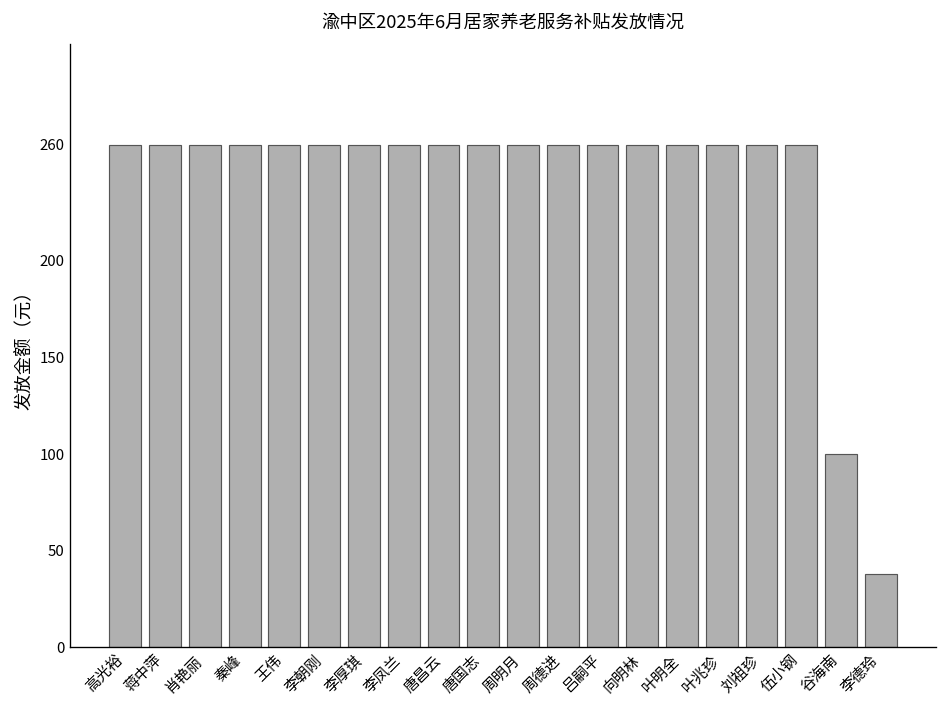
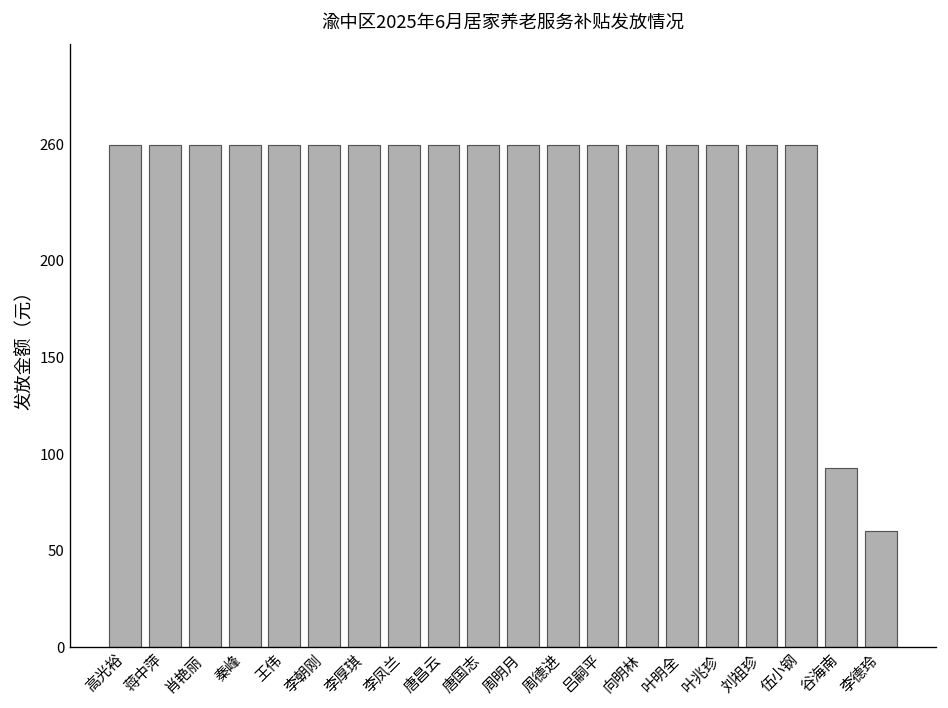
  {
    "高光裕": 260,
    "蒋中萍": 260,
    "肖艳丽": 260,
    "秦峰": 260,
    "王伟": 260,
    "李朝刚": 260,
    "李厚琪": 260,
    "李凤兰": 260,
    "唐昌云": 260,
    "唐国志": 260,
    "周明月": 260,
    "周德进": 260,
    "吕嗣平": 260,
    "向明林": 260,
    "叶明全": 260,
    "叶兆珍": 260,
    "刘祖珍": 260,
    "伍小钢": 260,
-   "谷海南": 100,
-   "李德玲": 38
+   "谷海南": 93,
+   "李德玲": 60
  }
